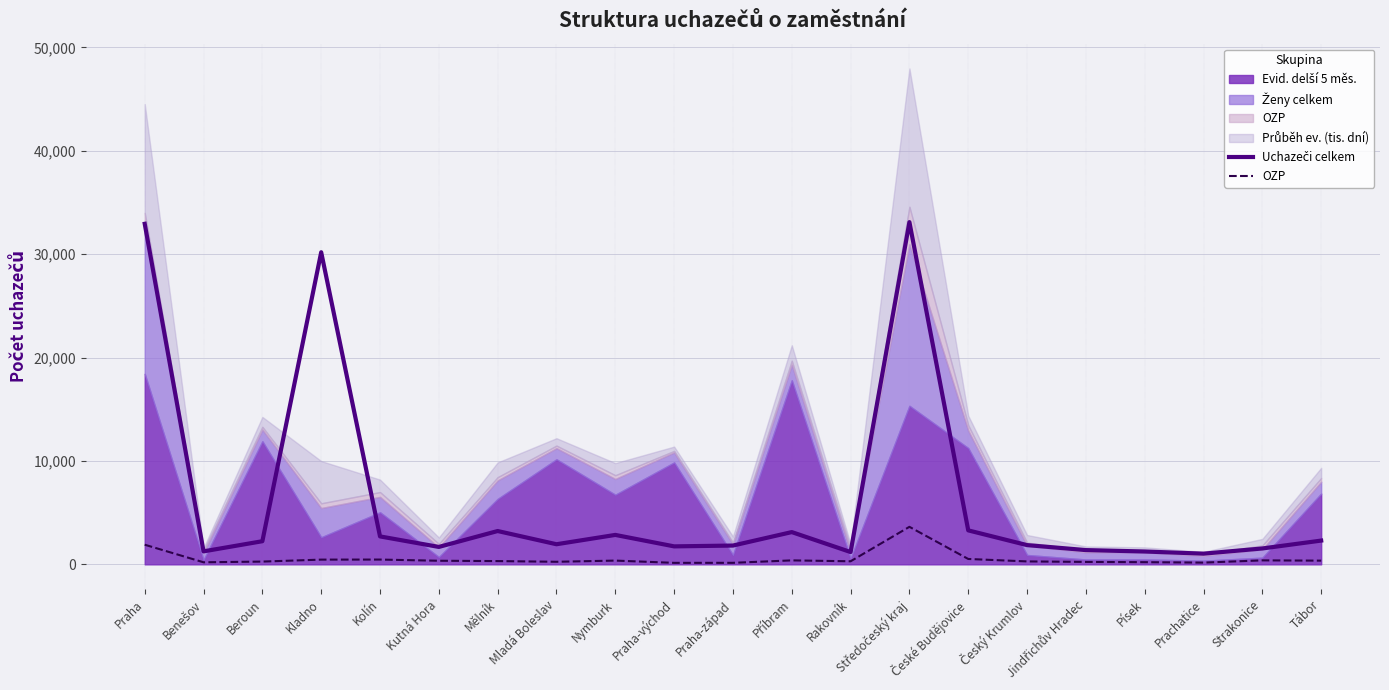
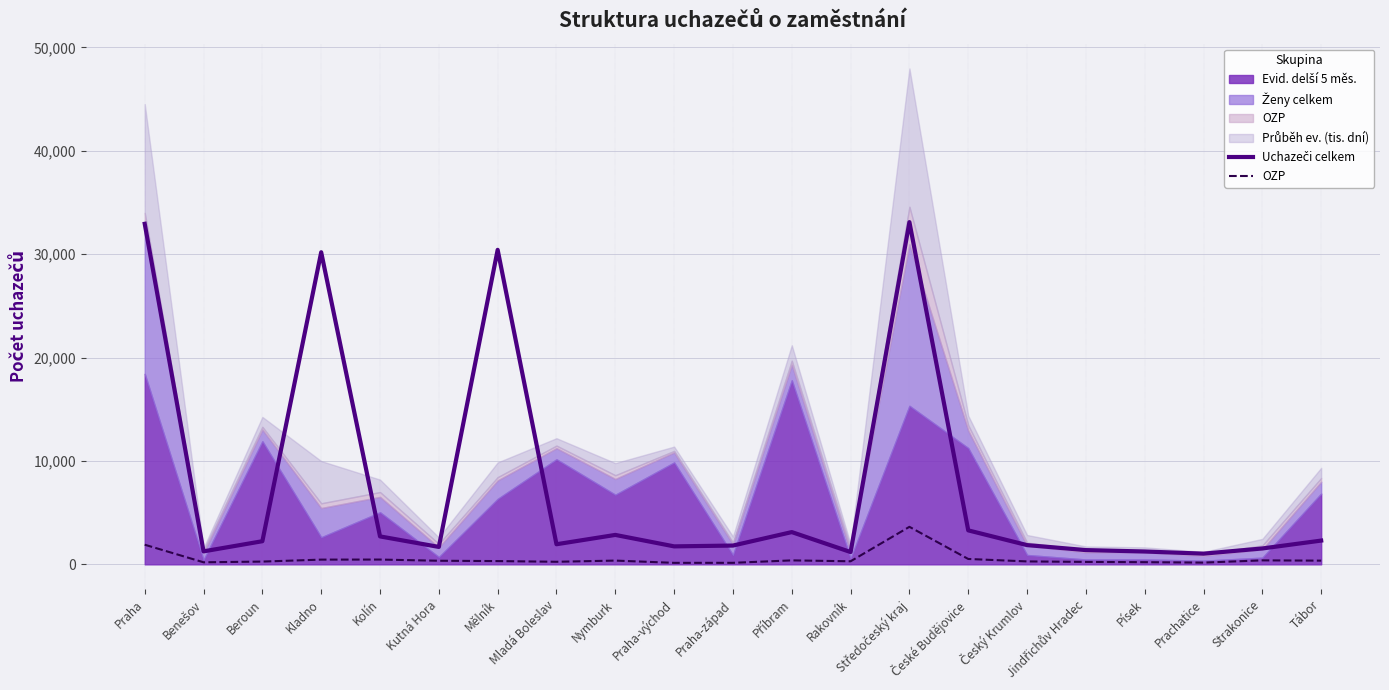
  {
    "Uchazeči celkem": {
      "Praha": "32,900",
      "Beroun": "2,200",
      "Kladno": "30,200",
      "Kolín": "2,700",
-     "Mělník": "3,200",
+     "Mělník": "30,400",
      "Mladá Boleslav": "1,900",
      "Nymburk": "2,800",
      "Praha-východ": "1,700",
      "Příbram": "3,100",
      "Středočeský kraj": "33,100",
      "České Budějovice": "3,300",
      "Tábor": "2,300"
    },
    "Evid. delší 5 měs.": {
      "Praha": "18,400",
      "Beroun": "11,900",
      "Kladno": "2,600",
      "Kolín": "5,000",
      "Kutná Hora": "700",
      "Mělník": "6,300",
      "Mladá Boleslav": "10,200",
      "Nymburk": "6,700",
      "Praha-východ": "9,900",
      "Praha-západ": "900",
      "Příbram": "17,800",
      "Rakovník": "600",
      "Středočeský kraj": "15,300",
      "České Budějovice": "11,200",
      "Český Krumlov": "900",
      "Písek": "500",
      "Strakonice": "600",
      "Tábor": "6,800"
    }
  }
